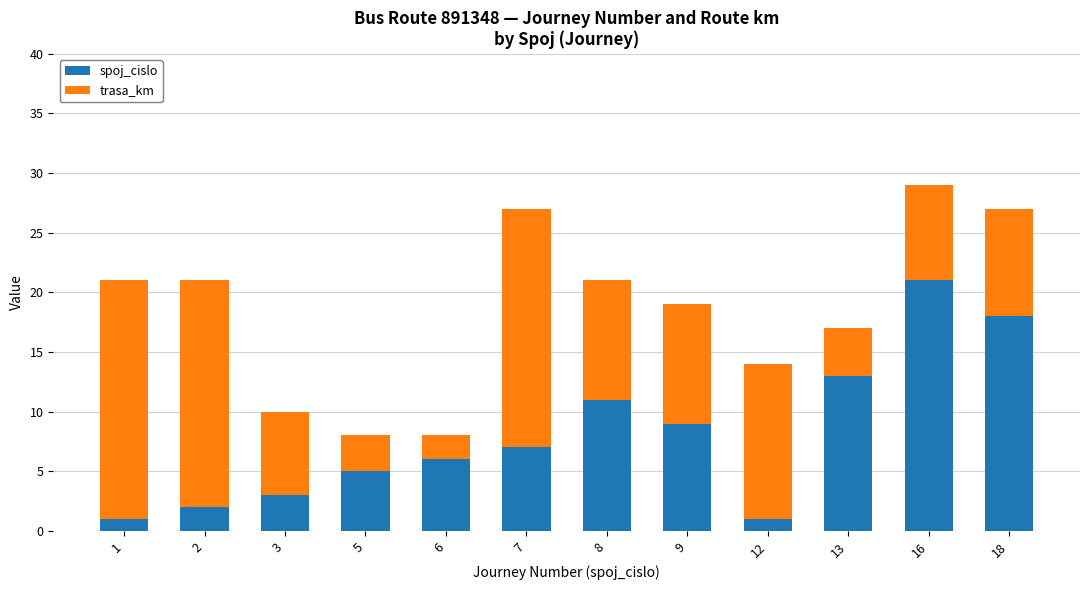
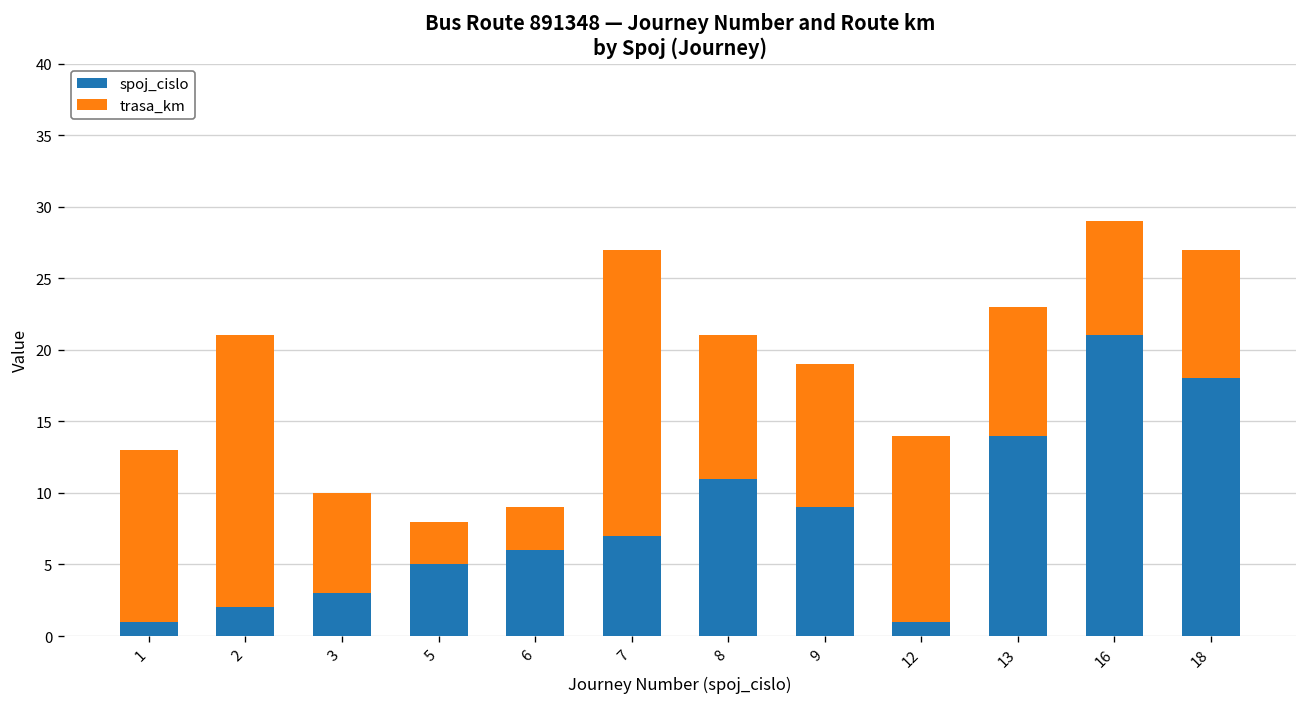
  {
    "spoj_cislo": {
      "1": 1,
      "2": 2,
      "3": 3,
      "5": 5,
      "6": 6,
      "7": 7,
      "8": 11,
      "9": 9,
      "12": 1,
-     "13": 13,
+     "13": 14,
      "16": 21,
      "18": 18
    },
    "trasa_km": {
-     "1": 20,
+     "1": 12,
      "2": 19,
      "3": 7,
      "5": 3,
-     "6": 2,
+     "6": 3,
      "7": 20,
      "8": 10,
      "9": 10,
      "12": 13,
-     "13": 4,
+     "13": 9,
      "16": 8,
      "18": 9
    }
  }
